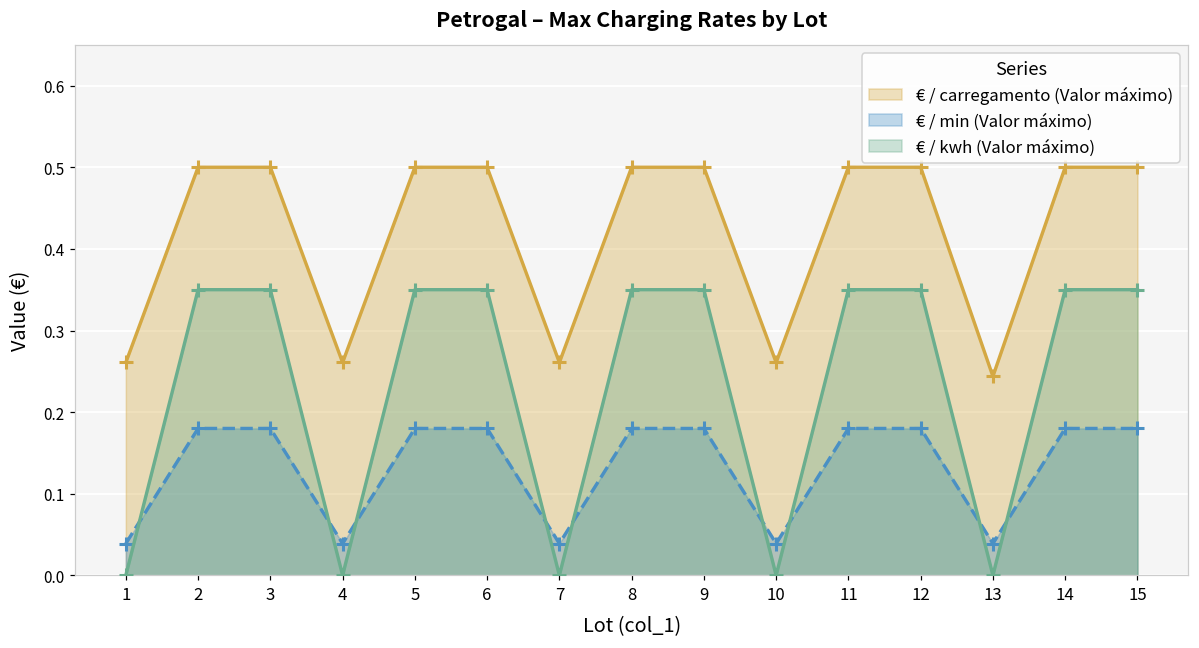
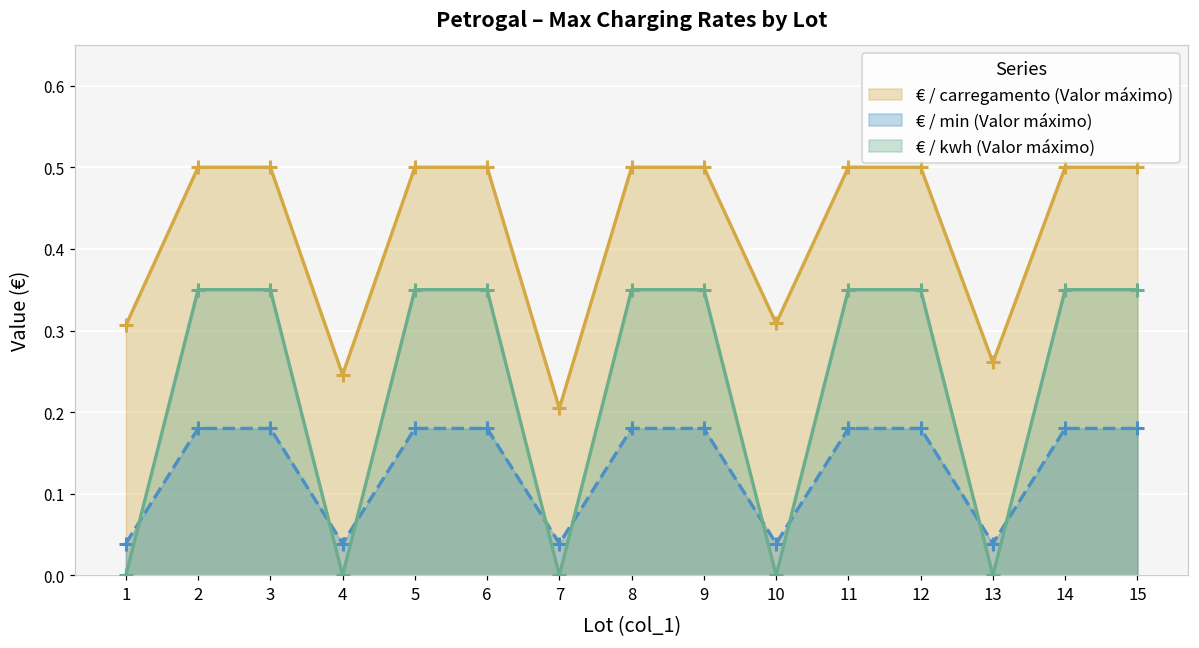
  {
    "€ / carregamento (Valor máximo)": {
-     "1": 0.26,
+     "1": 0.31,
      "2": 0.50,
      "3": 0.50,
-     "4": 0.26,
+     "4": 0.25,
      "5": 0.50,
      "6": 0.50,
-     "7": 0.26,
+     "7": 0.20,
      "8": 0.50,
      "9": 0.50,
-     "10": 0.26,
+     "10": 0.31,
      "11": 0.50,
-     "13": 0.24
+     "13": 0.26
    }
  }
